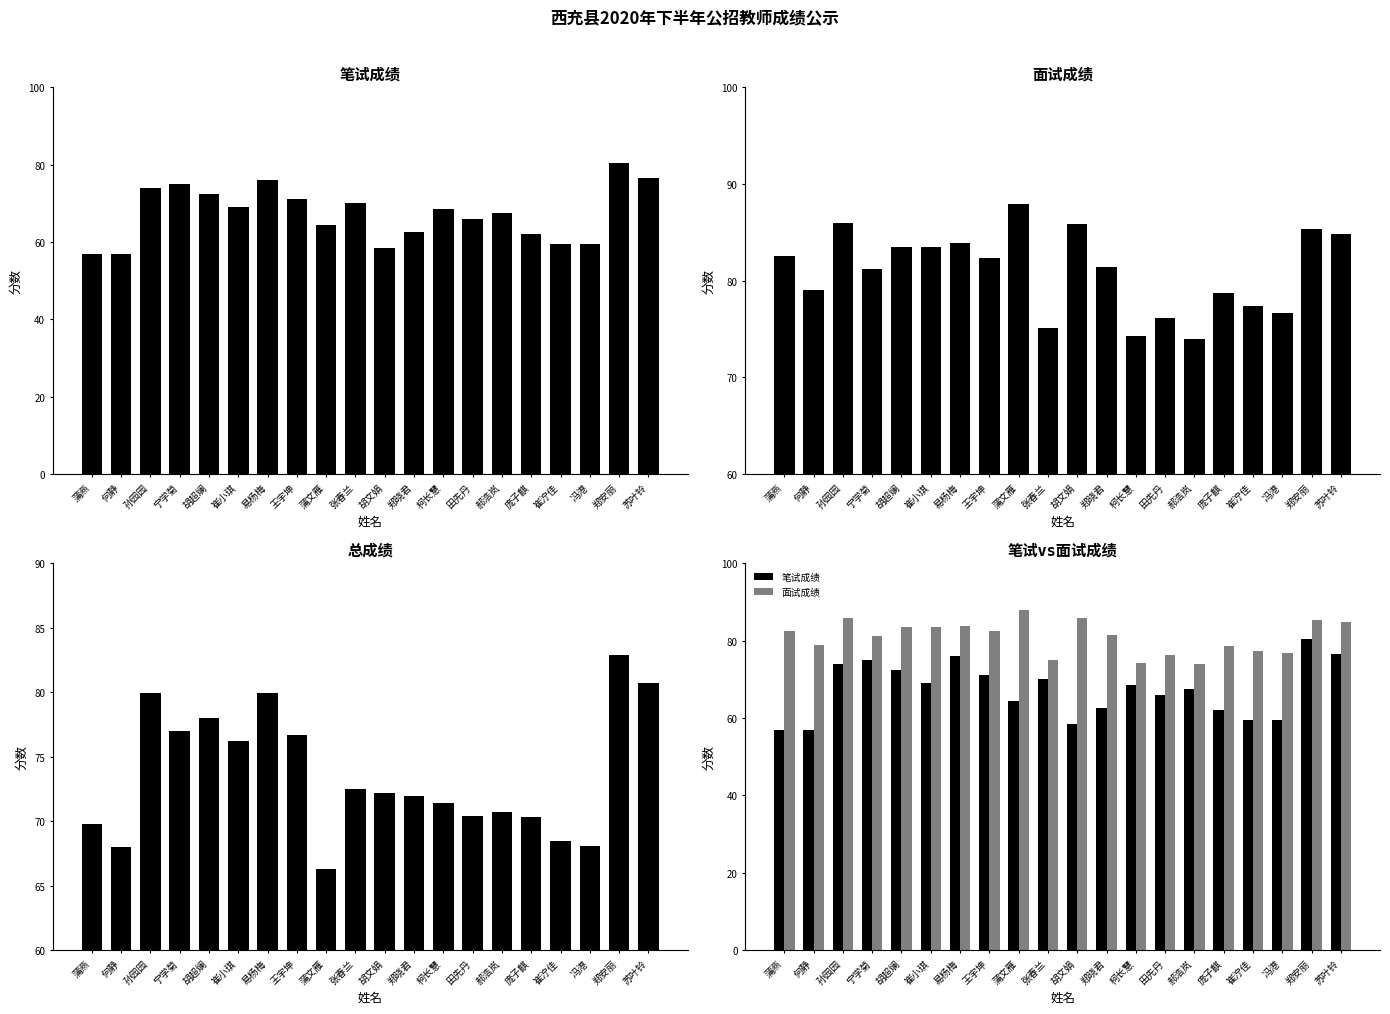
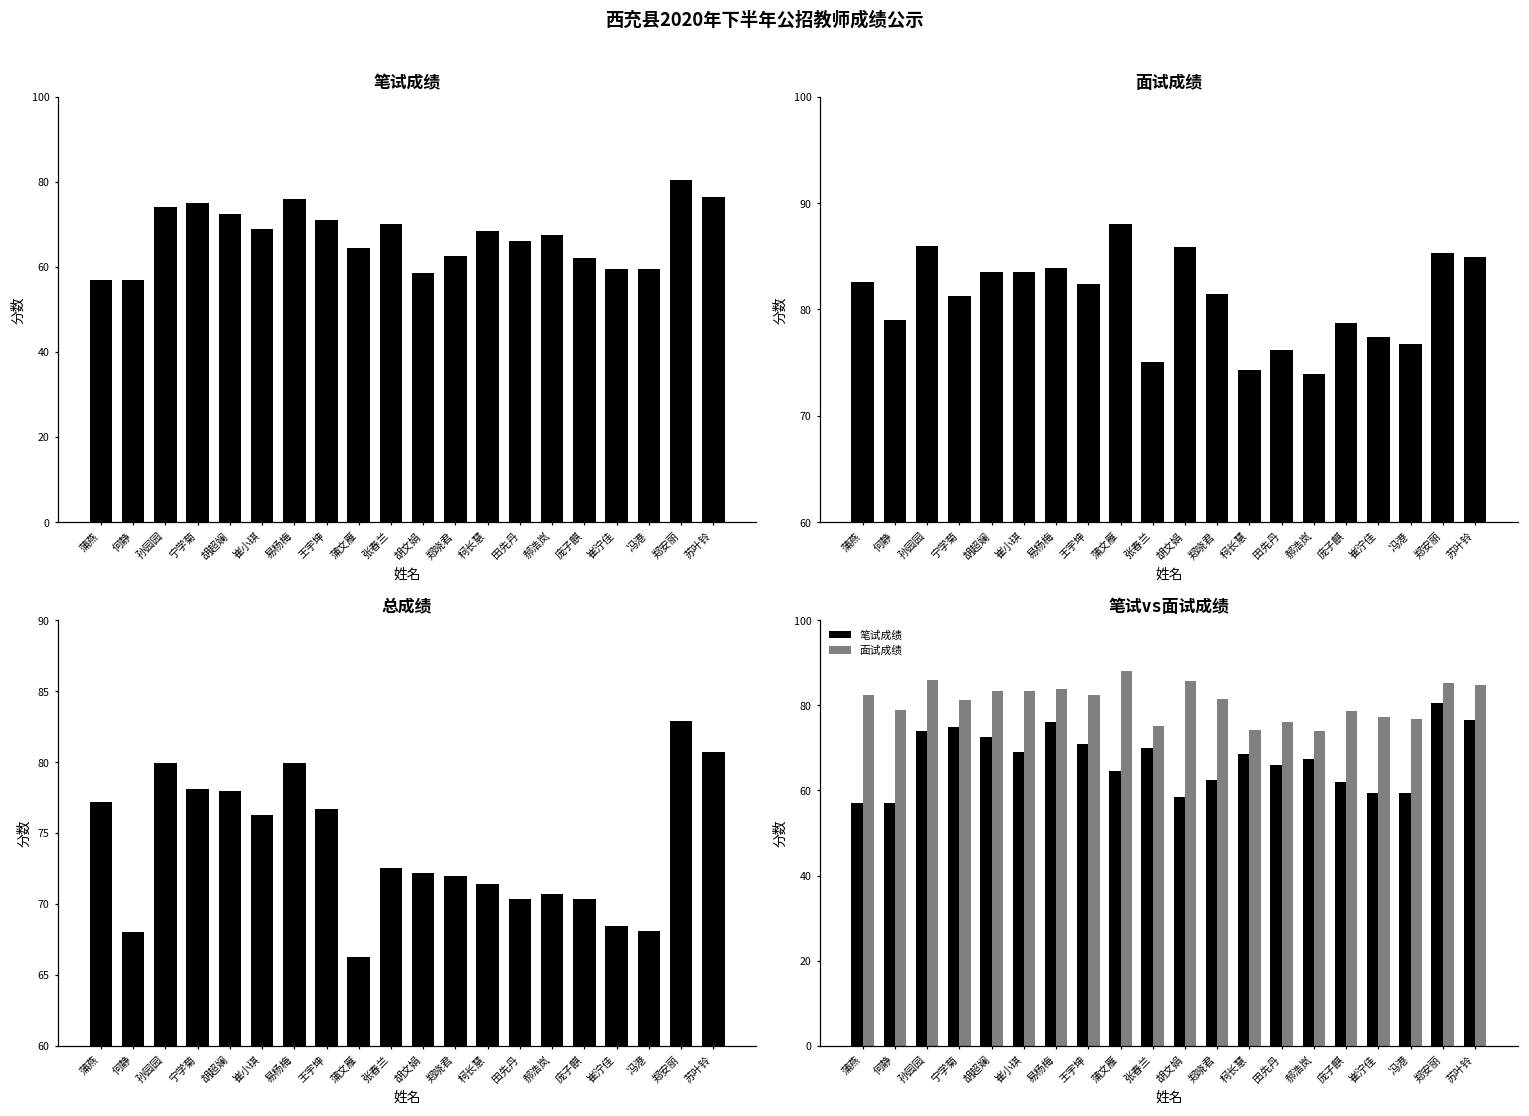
  {
    "笔试成绩": {
      "蒲燕": 57,
      "何静": 57,
      "孙园园": 74,
      "宁学菊": 75,
      "胡超斓": 73,
      "崔小琪": 69,
      "易杨梅": 76,
      "王宇坤": 71,
      "蒲文雁": 65,
      "张春兰": 70,
      "胡文娟": 59,
      "郑晓君": 63,
      "柯长慧": 69,
      "田先丹": 66,
      "郝浩岚": 68,
      "庞子麒": 62,
      "崔泞佳": 60,
      "冯港": 60,
      "郑安丽": 81,
      "苏叶铃": 77
    },
    "面试成绩": {
      "蒲燕": 83,
      "何静": 79,
      "孙园园": 86,
      "宁学菊": 81,
      "胡超斓": 83,
      "崔小琪": 83,
      "易杨梅": 84,
      "王宇坤": 82,
      "蒲文雁": 88,
      "张春兰": 75,
      "胡文娟": 86,
      "郑晓君": 81,
      "柯长慧": 74,
      "田先丹": 76,
      "郝浩岚": 74,
      "庞子麒": 79,
      "崔泞佳": 77,
      "冯港": 77,
      "郑安丽": 85,
      "苏叶铃": 85
    },
    "总成绩": {
-     "蒲燕": 69.8,
+     "蒲燕": 77.2,
      "何静": 68.0,
      "孙园园": 80.0,
-     "宁学菊": 77.0,
+     "宁学菊": 78.1,
      "胡超斓": 78.0,
      "崔小琪": 76.2,
      "易杨梅": 79.9,
      "王宇坤": 76.7,
      "蒲文雁": 66.3,
      "张春兰": 72.5,
      "胡文娟": 72.2,
      "郑晓君": 72.0,
      "柯长慧": 71.4,
      "田先丹": 70.4,
      "郝浩岚": 70.7,
      "庞子麒": 70.4,
      "崔泞佳": 68.4,
      "冯港": 68.1,
      "郑安丽": 82.9,
      "苏叶铃": 80.7
    },
    "笔试vs面试成绩": {
      "笔试成绩": {
        "蒲燕": 57,
        "何静": 57,
        "孙园园": 74,
        "宁学菊": 75,
        "胡超斓": 73,
        "崔小琪": 69,
        "易杨梅": 76,
        "王宇坤": 71,
        "蒲文雁": 65,
        "张春兰": 70,
        "胡文娟": 59,
        "郑晓君": 63,
        "柯长慧": 69,
        "田先丹": 66,
        "郝浩岚": 68,
        "庞子麒": 62,
        "崔泞佳": 60,
        "冯港": 60,
        "郑安丽": 81,
        "苏叶铃": 77
      },
      "面试成绩": {
        "蒲燕": 83,
        "何静": 79,
        "孙园园": 86,
        "宁学菊": 81,
        "胡超斓": 83,
        "崔小琪": 83,
        "易杨梅": 84,
        "王宇坤": 82,
        "蒲文雁": 88,
        "张春兰": 75,
        "胡文娟": 86,
        "郑晓君": 81,
        "柯长慧": 74,
        "田先丹": 76,
        "郝浩岚": 74,
        "庞子麒": 79,
        "崔泞佳": 77,
        "冯港": 77,
        "郑安丽": 85,
        "苏叶铃": 85
      }
    }
  }
